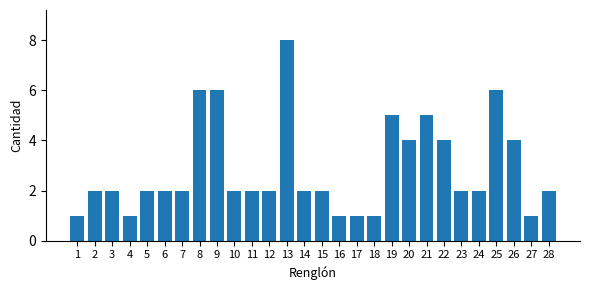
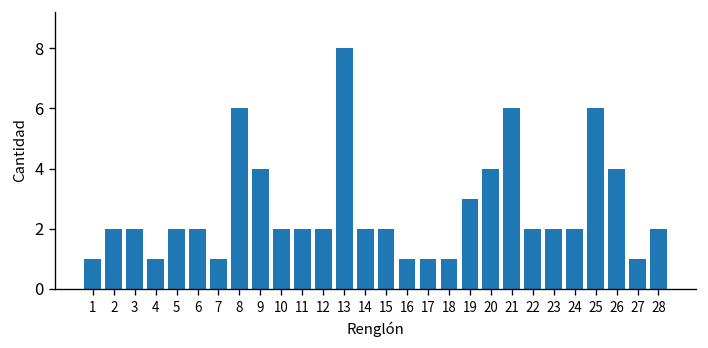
  {
    "1": 1,
    "2": 2,
    "3": 2,
    "4": 1,
    "5": 2,
    "6": 2,
-   "7": 2,
+   "7": 1,
    "8": 6,
-   "9": 6,
+   "9": 4,
    "10": 2,
    "11": 2,
    "12": 2,
    "13": 8,
    "14": 2,
    "15": 2,
    "16": 1,
    "17": 1,
    "18": 1,
-   "19": 5,
+   "19": 3,
    "20": 4,
-   "21": 5,
-   "22": 4,
+   "21": 6,
+   "22": 2,
    "23": 2,
    "24": 2,
    "25": 6,
    "26": 4,
    "27": 1,
    "28": 2
  }
